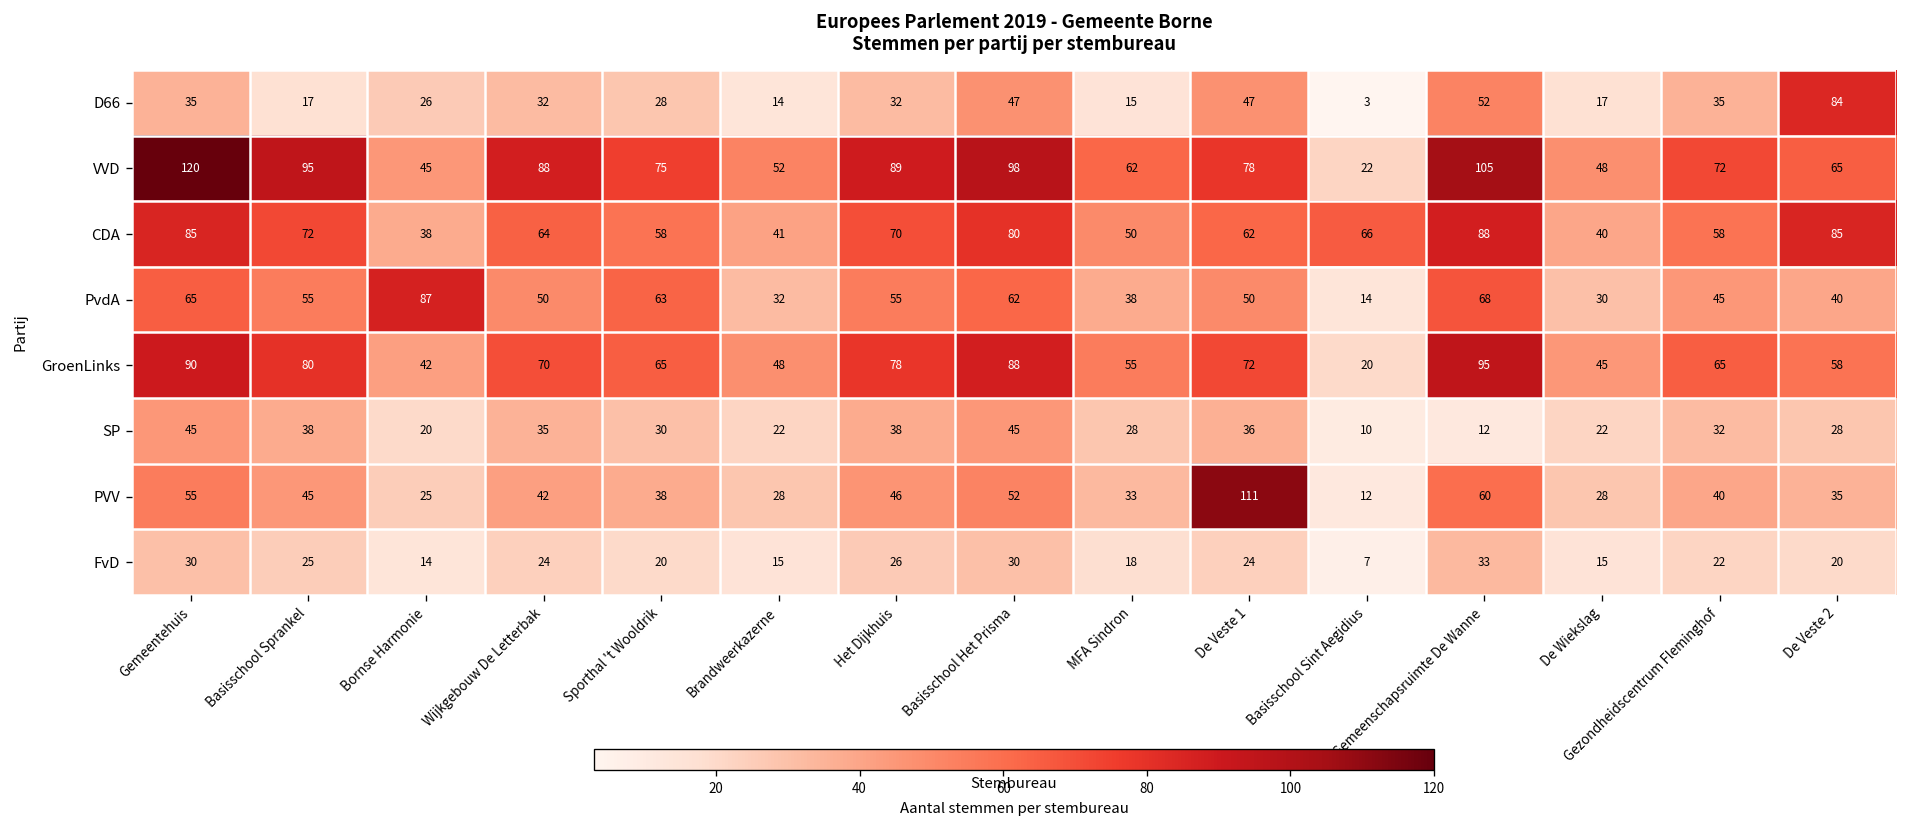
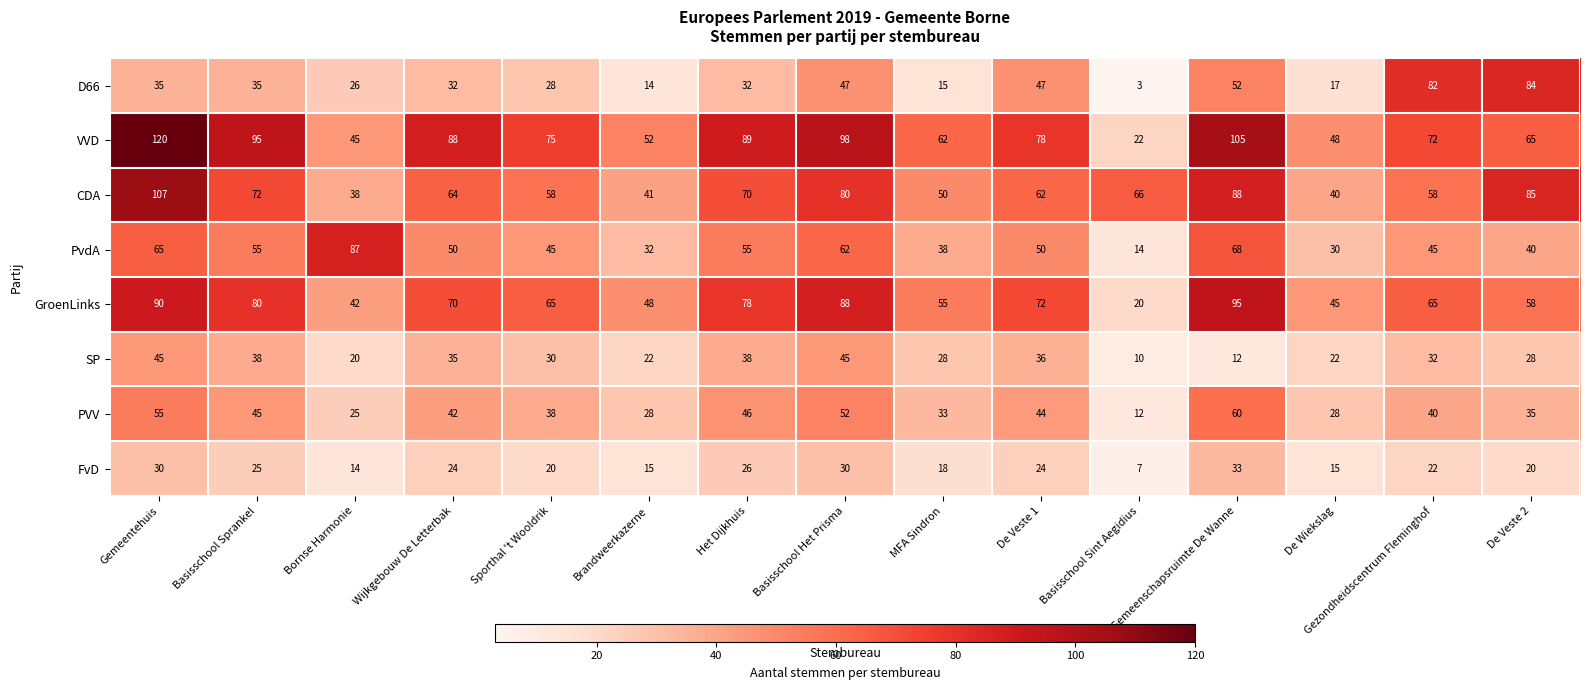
  {
    "D66": {
      "Gemeentehuis": 35,
-     "Basisschool Sprankel": 17,
+     "Basisschool Sprankel": 35,
      "Bornse Harmonie": 26,
      "Wijkgebouw De Letterbak": 32,
      "Sporthal 't Wooldrik": 28,
      "Brandweerkazerne": 14,
      "Het Dijkhuis": 32,
      "Basisschool Het Prisma": 47,
      "MFA Sindron": 15,
      "De Veste 1": 47,
      "Basisschool Sint Aegidius": 3,
      "Gemeenschapsruimte De Wanne": 52,
      "De Wiekslag": 17,
-     "Gezondheidscentrum Fleminghof": 35,
+     "Gezondheidscentrum Fleminghof": 82,
      "De Veste 2": 84
    },
    "VVD": {
      "Gemeentehuis": 120,
      "Basisschool Sprankel": 95,
      "Bornse Harmonie": 45,
      "Wijkgebouw De Letterbak": 88,
      "Sporthal 't Wooldrik": 75,
      "Brandweerkazerne": 52,
      "Het Dijkhuis": 89,
      "Basisschool Het Prisma": 98,
      "MFA Sindron": 62,
      "De Veste 1": 78,
      "Basisschool Sint Aegidius": 22,
      "Gemeenschapsruimte De Wanne": 105,
      "De Wiekslag": 48,
      "Gezondheidscentrum Fleminghof": 72,
      "De Veste 2": 65
    },
    "CDA": {
-     "Gemeentehuis": 85,
+     "Gemeentehuis": 107,
      "Basisschool Sprankel": 72,
      "Bornse Harmonie": 38,
      "Wijkgebouw De Letterbak": 64,
      "Sporthal 't Wooldrik": 58,
      "Brandweerkazerne": 41,
      "Het Dijkhuis": 70,
      "Basisschool Het Prisma": 80,
      "MFA Sindron": 50,
      "De Veste 1": 62,
      "Basisschool Sint Aegidius": 66,
      "Gemeenschapsruimte De Wanne": 88,
      "De Wiekslag": 40,
      "Gezondheidscentrum Fleminghof": 58,
      "De Veste 2": 85
    },
    "PvdA": {
      "Gemeentehuis": 65,
      "Basisschool Sprankel": 55,
      "Bornse Harmonie": 87,
      "Wijkgebouw De Letterbak": 50,
-     "Sporthal 't Wooldrik": 63,
+     "Sporthal 't Wooldrik": 45,
      "Brandweerkazerne": 32,
      "Het Dijkhuis": 55,
      "Basisschool Het Prisma": 62,
      "MFA Sindron": 38,
      "De Veste 1": 50,
      "Basisschool Sint Aegidius": 14,
      "Gemeenschapsruimte De Wanne": 68,
      "De Wiekslag": 30,
      "Gezondheidscentrum Fleminghof": 45,
      "De Veste 2": 40
    },
    "GroenLinks": {
      "Gemeentehuis": 90,
      "Basisschool Sprankel": 80,
      "Bornse Harmonie": 42,
      "Wijkgebouw De Letterbak": 70,
      "Sporthal 't Wooldrik": 65,
      "Brandweerkazerne": 48,
      "Het Dijkhuis": 78,
      "Basisschool Het Prisma": 88,
      "MFA Sindron": 55,
      "De Veste 1": 72,
      "Basisschool Sint Aegidius": 20,
      "Gemeenschapsruimte De Wanne": 95,
      "De Wiekslag": 45,
      "Gezondheidscentrum Fleminghof": 65,
      "De Veste 2": 58
    },
    "SP": {
      "Gemeentehuis": 45,
      "Basisschool Sprankel": 38,
      "Bornse Harmonie": 20,
      "Wijkgebouw De Letterbak": 35,
      "Sporthal 't Wooldrik": 30,
      "Brandweerkazerne": 22,
      "Het Dijkhuis": 38,
      "Basisschool Het Prisma": 45,
      "MFA Sindron": 28,
      "De Veste 1": 36,
      "Basisschool Sint Aegidius": 10,
      "Gemeenschapsruimte De Wanne": 12,
      "De Wiekslag": 22,
      "Gezondheidscentrum Fleminghof": 32,
      "De Veste 2": 28
    },
    "PVV": {
      "Gemeentehuis": 55,
      "Basisschool Sprankel": 45,
      "Bornse Harmonie": 25,
      "Wijkgebouw De Letterbak": 42,
      "Sporthal 't Wooldrik": 38,
      "Brandweerkazerne": 28,
      "Het Dijkhuis": 46,
      "Basisschool Het Prisma": 52,
      "MFA Sindron": 33,
-     "De Veste 1": 111,
+     "De Veste 1": 44,
      "Basisschool Sint Aegidius": 12,
      "Gemeenschapsruimte De Wanne": 60,
      "De Wiekslag": 28,
      "Gezondheidscentrum Fleminghof": 40,
      "De Veste 2": 35
    },
    "FvD": {
      "Gemeentehuis": 30,
      "Basisschool Sprankel": 25,
      "Bornse Harmonie": 14,
      "Wijkgebouw De Letterbak": 24,
      "Sporthal 't Wooldrik": 20,
      "Brandweerkazerne": 15,
      "Het Dijkhuis": 26,
      "Basisschool Het Prisma": 30,
      "MFA Sindron": 18,
      "De Veste 1": 24,
      "Basisschool Sint Aegidius": 7,
      "Gemeenschapsruimte De Wanne": 33,
      "De Wiekslag": 15,
      "Gezondheidscentrum Fleminghof": 22,
      "De Veste 2": 20
    }
  }
